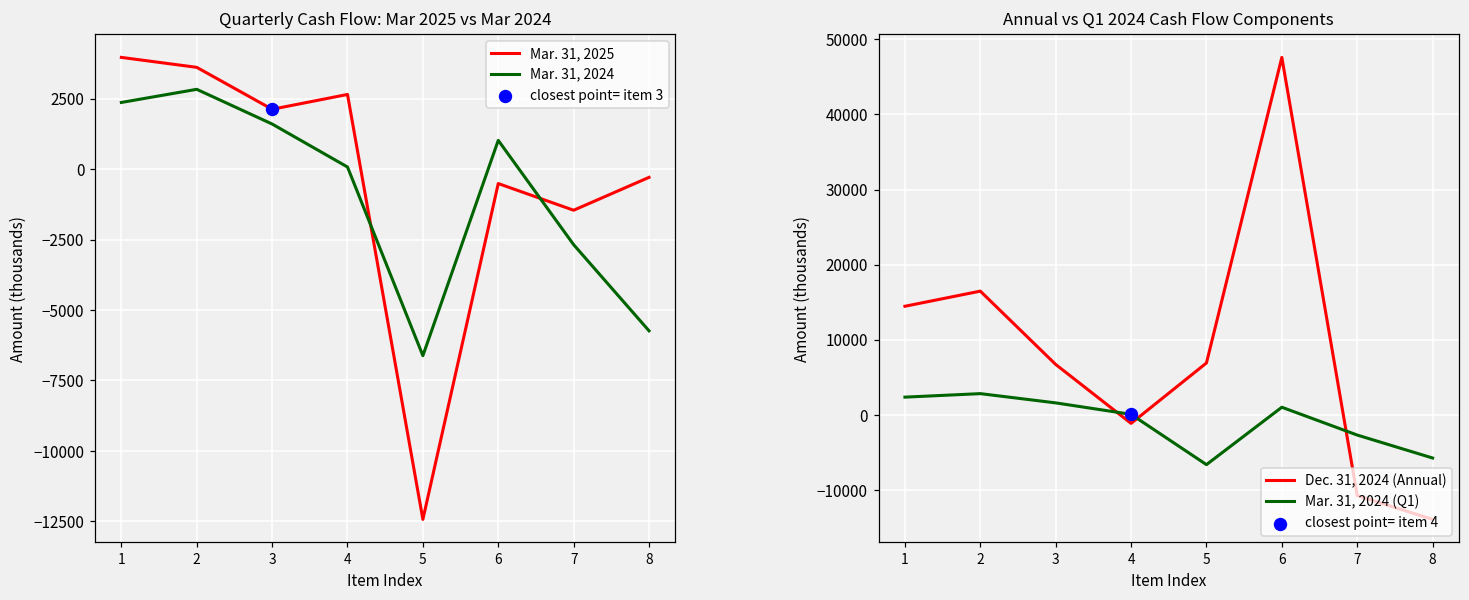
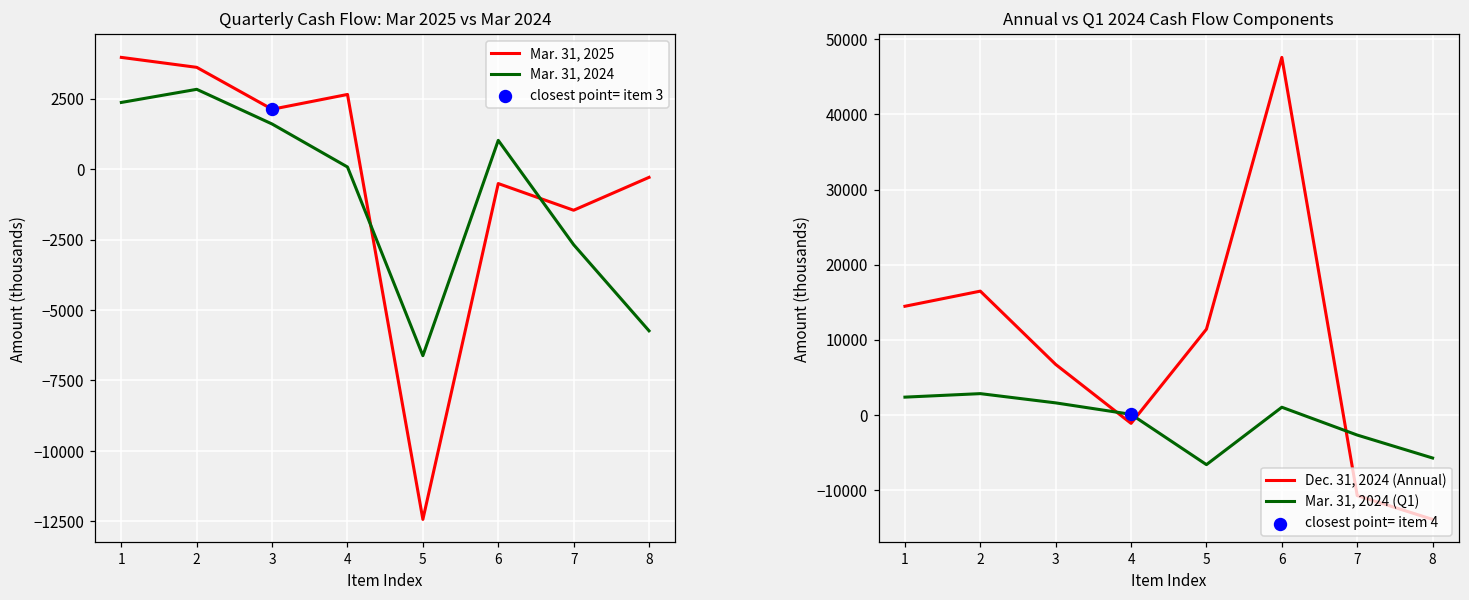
  {
    "Quarterly Cash Flow: Mar 2025 vs Mar 2024": {
      "Mar. 31, 2025": {
        "1": 4000,
        "2": 3600,
        "4": 2600,
        "5": -12400,
        "6": -500,
        "7": -1500,
        "8": -300
      },
      "Mar. 31, 2024": {
        "1": 2400,
        "2": 2800,
        "3": 1600,
        "4": 100,
        "5": -6600,
        "6": 1000,
        "7": -2700,
        "8": -5700
      }
    },
    "Annual vs Q1 2024 Cash Flow Components": {
      "Dec. 31, 2024 (Annual)": {
        "1": 14000,
        "2": 16000,
        "3": 7000,
        "4": -1000,
-       "5": 7000,
+       "5": 11000,
        "6": 48000
      },
      "Mar. 31, 2024 (Q1)": {
        "1": 2000,
        "2": 3000,
        "3": 2000,
        "5": -7000,
        "6": 1000,
        "7": -3000,
        "8": -6000
      }
    }
  }
